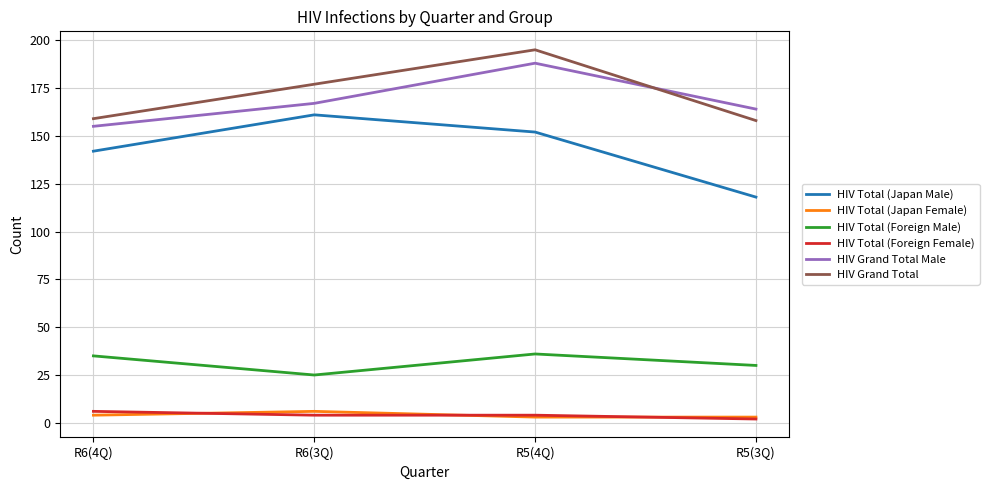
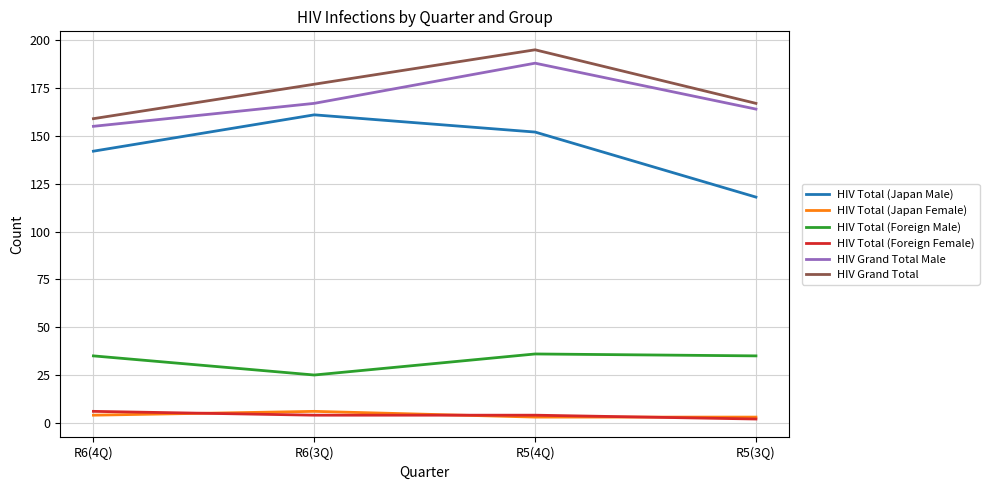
  {
    "HIV Total (Japan Male)": {
      "R6(4Q)": 142,
      "R6(3Q)": 161,
      "R5(4Q)": 152,
      "R5(3Q)": 118
    },
    "HIV Total (Japan Female)": {
      "R6(4Q)": 4,
      "R6(3Q)": 6
    },
    "HIV Total (Foreign Male)": {
      "R6(4Q)": 35,
      "R6(3Q)": 25,
      "R5(4Q)": 36,
-     "R5(3Q)": 30
+     "R5(3Q)": 35
    },
    "HIV Total (Foreign Female)": {
      "R6(4Q)": 6,
      "R6(3Q)": 4
    },
    "HIV Grand Total Male": {
      "R6(4Q)": 155,
      "R6(3Q)": 167,
      "R5(4Q)": 188,
      "R5(3Q)": 164
    },
    "HIV Grand Total": {
      "R6(4Q)": 159,
      "R6(3Q)": 177,
      "R5(4Q)": 195,
-     "R5(3Q)": 158
+     "R5(3Q)": 167
    }
  }
